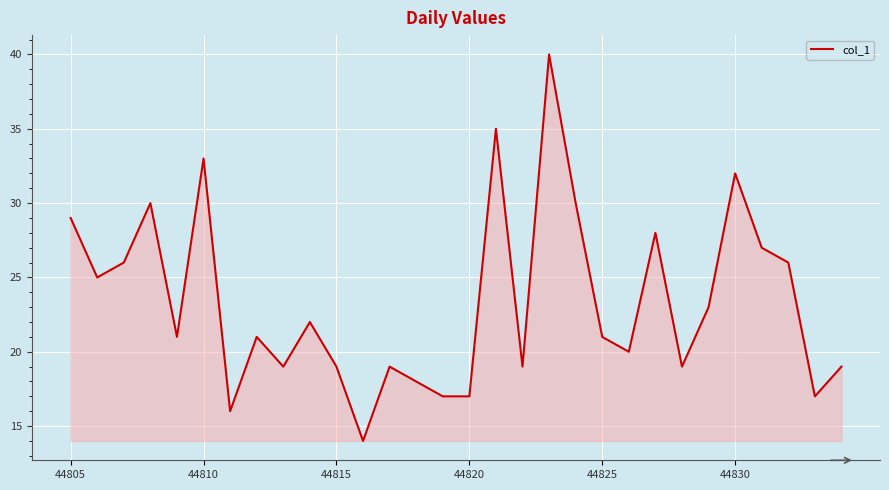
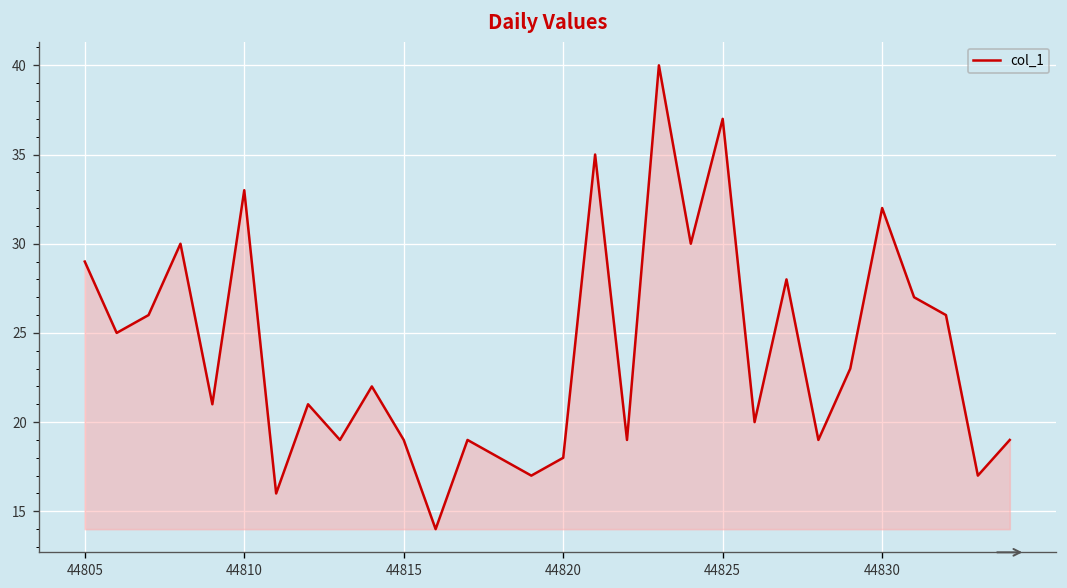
  {
    "44805": 29,
    "44810": 33,
    "44815": 19,
-   "44820": 17,
-   "44825": 21,
+   "44820": 18,
+   "44825": 37,
    "44830": 32
  }
